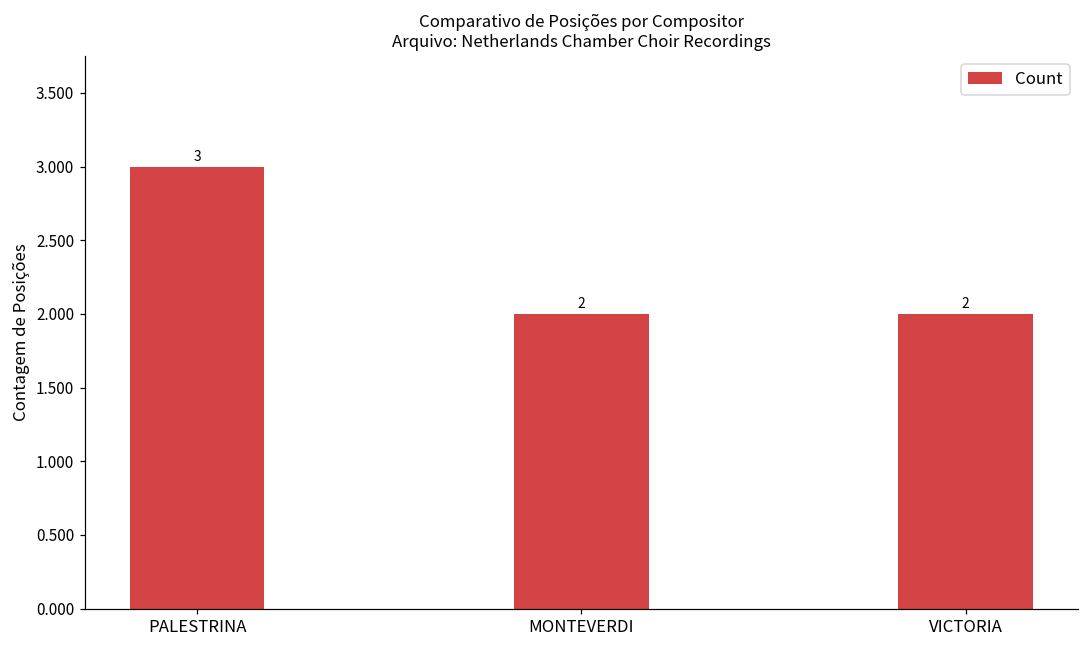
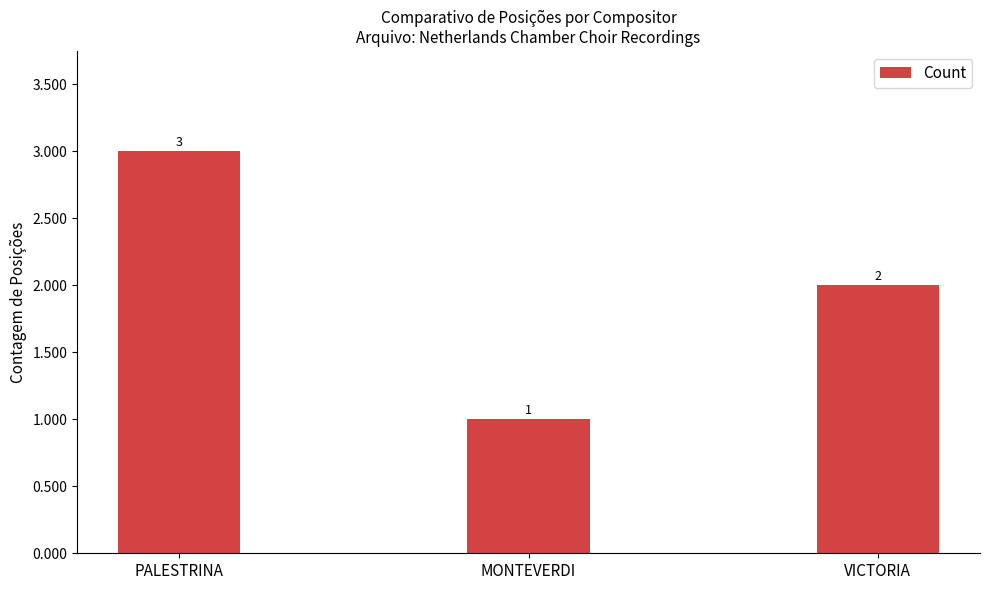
  {
    "PALESTRINA": 3,
-   "MONTEVERDI": 2,
+   "MONTEVERDI": 1,
    "VICTORIA": 2
  }
